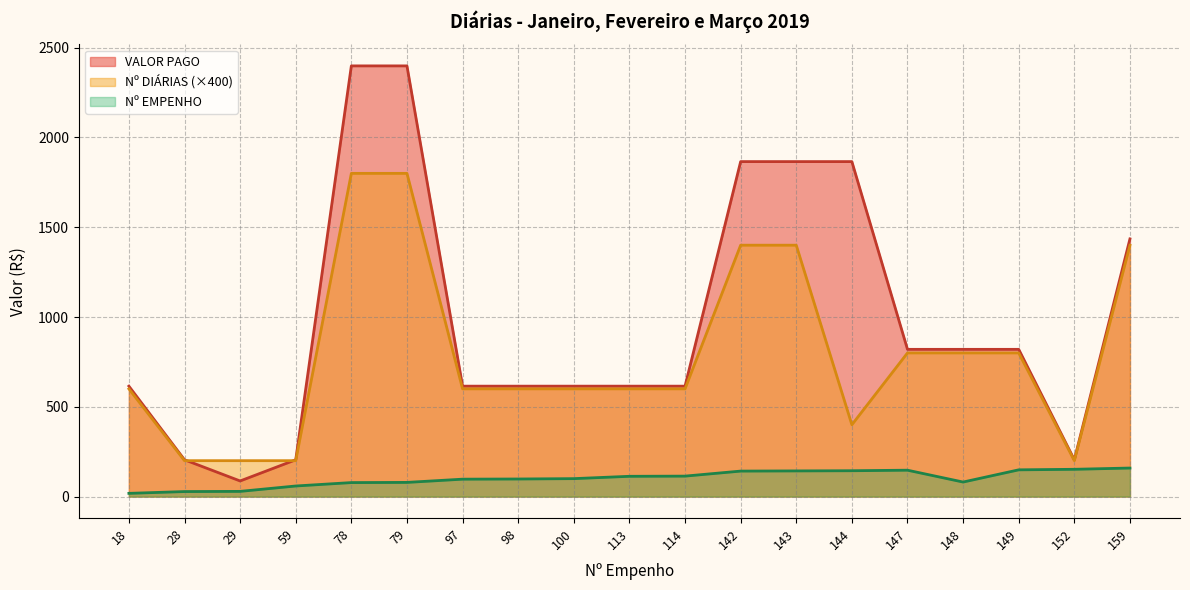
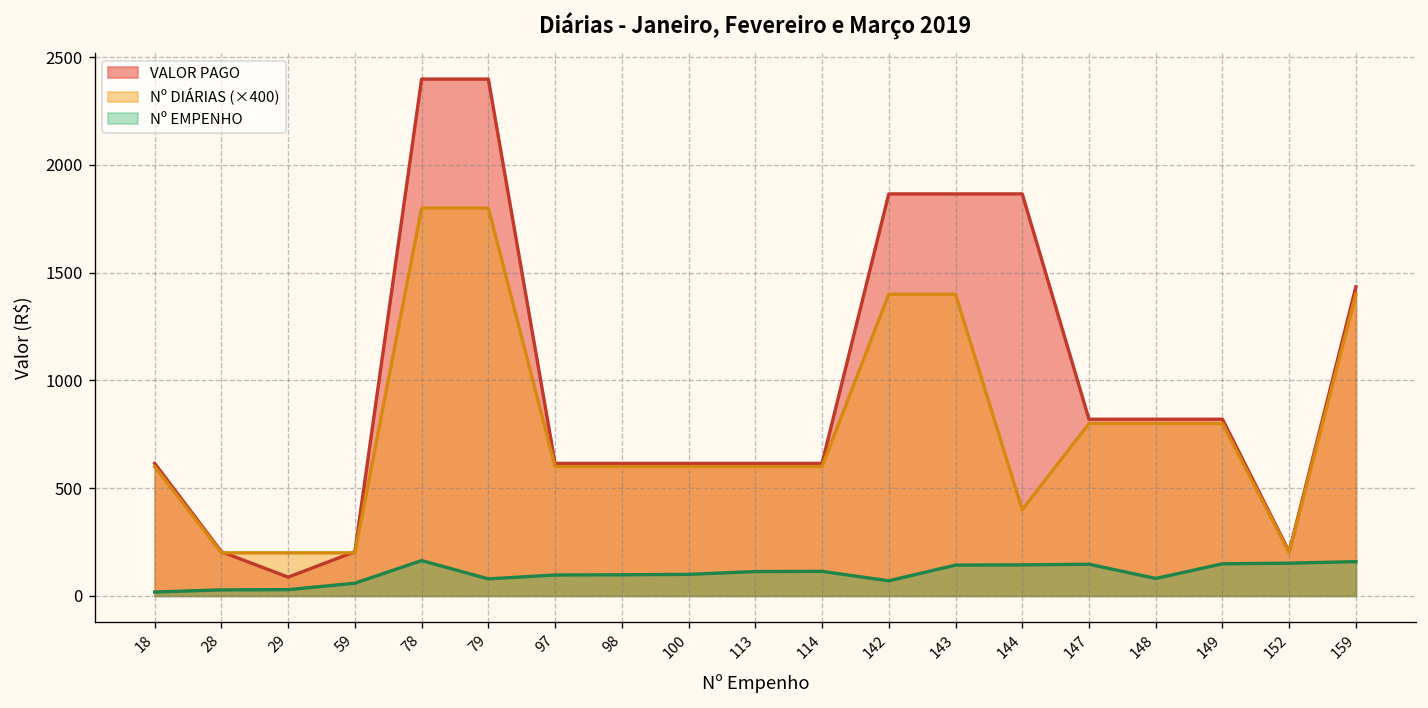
  {
    "VALOR PAGO": {
      "18": 620,
      "29": 90,
      "78": 2400,
      "79": 2400,
      "97": 620,
      "98": 620,
      "100": 620,
      "113": 620,
      "114": 620,
      "142": 1870,
      "143": 1870,
      "144": 1870,
      "147": 820,
      "148": 820,
      "149": 820,
      "159": 1440
    },
    "Nº DIÁRIAS (×400)": {
      "18": 600,
      "29": 200,
      "78": 1800,
      "79": 1800,
      "97": 600,
      "98": 600,
      "100": 600,
      "113": 600,
      "114": 600,
      "142": 1400,
      "143": 1400,
      "144": 400,
      "147": 800,
      "148": 800,
      "149": 800,
      "159": 1400
    },
    "Nº EMPENHO": {
      "18": 20,
      "28": 30,
      "29": 30,
      "59": 60,
-     "78": 80,
+     "78": 160,
      "79": 80,
      "97": 100,
      "98": 100,
      "100": 100,
      "113": 110,
      "114": 110,
-     "142": 140,
+     "142": 70,
      "143": 140,
      "144": 140,
      "147": 150,
      "148": 80,
      "149": 150,
      "152": 150,
      "159": 160
    }
  }
